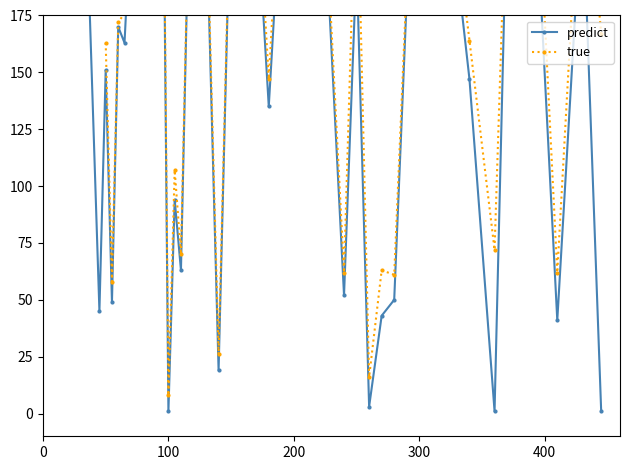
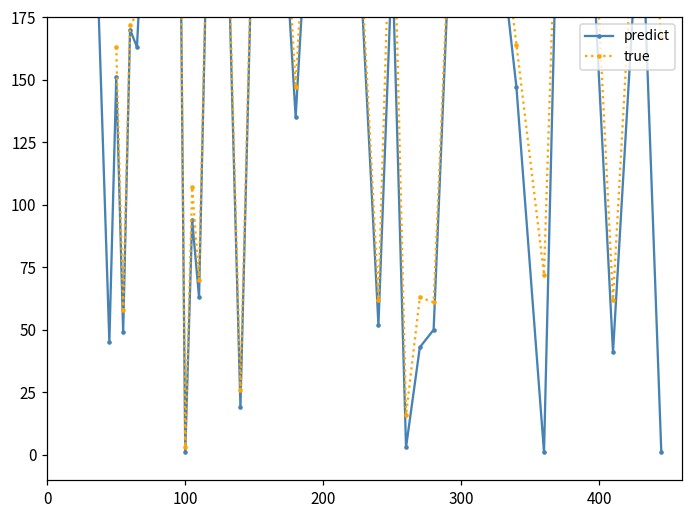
  {
    "predict": {
      "100": 1
    },
    "true": {
-     "100": 8
+     "100": 3
    }
  }
